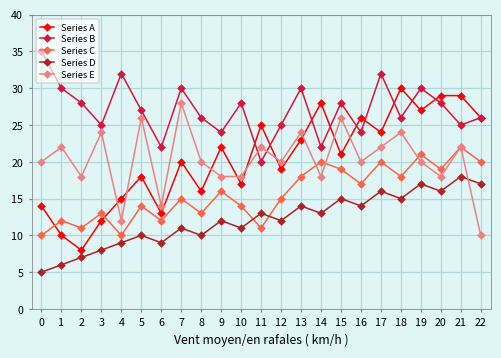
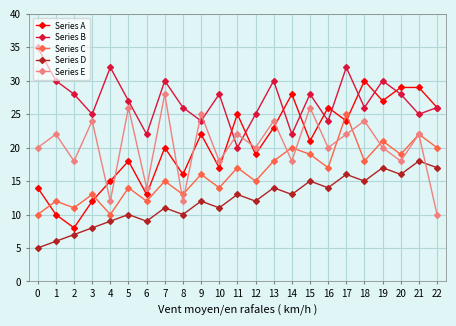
  {
    "Series A": {
      "0": 14,
      "1": 10,
      "2": 8,
      "3": 12,
      "4": 15,
      "5": 18,
      "6": 13,
      "7": 20,
      "8": 16,
      "9": 22,
      "10": 17,
      "11": 25,
      "12": 19,
      "13": 23,
      "14": 28,
      "15": 21,
      "16": 26,
      "17": 24,
      "18": 30,
      "19": 27,
      "20": 29,
      "21": 29
    },
    "Series C": {
      "0": 10,
      "1": 12,
      "2": 11,
      "3": 13,
      "4": 10,
      "5": 14,
      "6": 12,
      "7": 15,
      "8": 13,
      "9": 16,
      "10": 14,
-     "11": 11,
+     "11": 17,
      "12": 15,
      "13": 18,
      "14": 20,
      "15": 19,
      "16": 17,
-     "17": 20,
+     "17": 25,
      "18": 18,
      "19": 21,
      "20": 19,
      "22": 20
    },
    "Series E": {
      "0": 20,
      "1": 22,
      "2": 18,
      "3": 24,
      "4": 12,
      "5": 26,
      "6": 14,
      "7": 28,
-     "8": 20,
-     "9": 18,
+     "8": 12,
+     "9": 25,
      "10": 18,
      "11": 22,
      "12": 20,
      "13": 24,
      "14": 18,
      "15": 26,
      "16": 20,
      "17": 22,
      "18": 24,
      "19": 20,
      "20": 18,
      "22": 10
    }
  }
